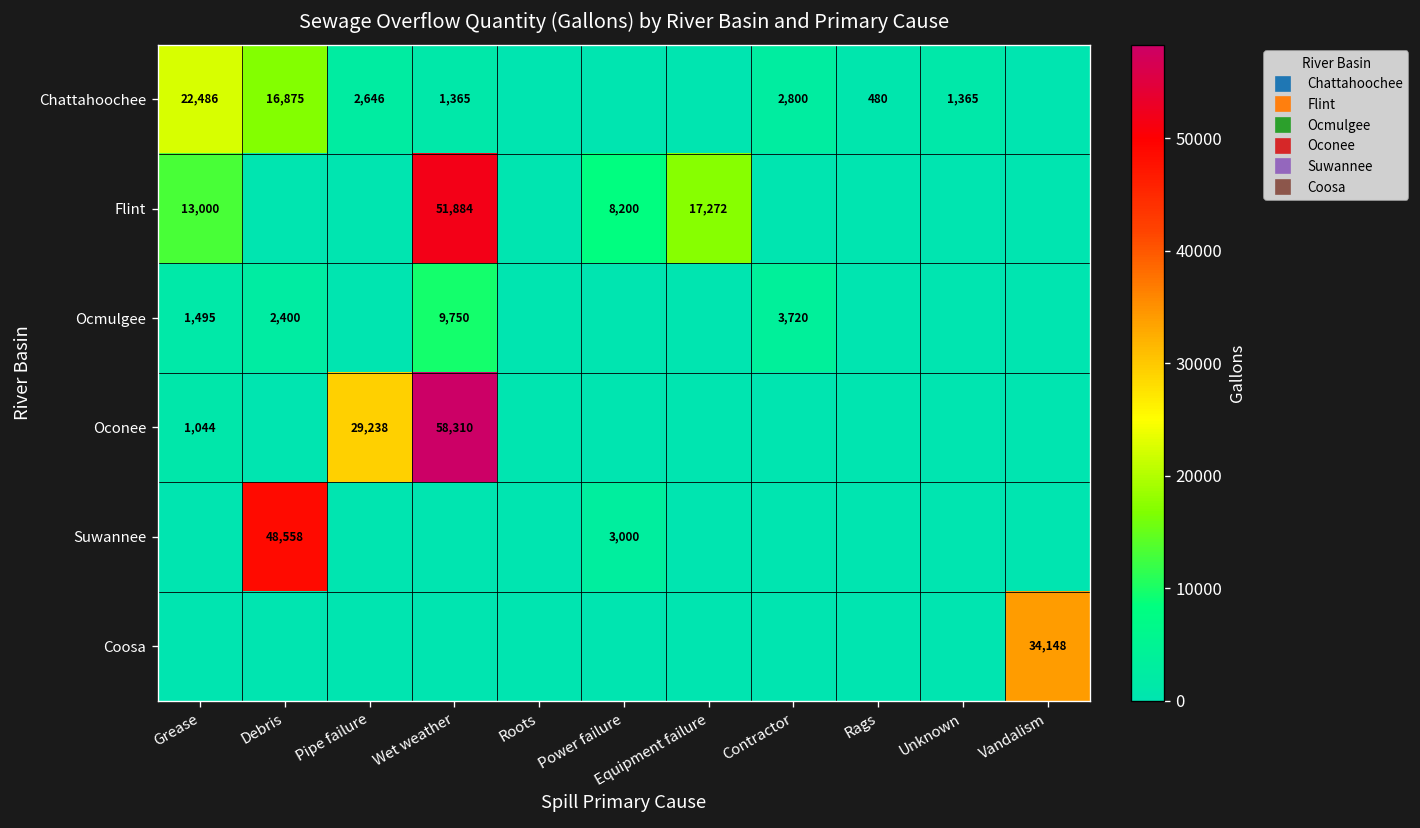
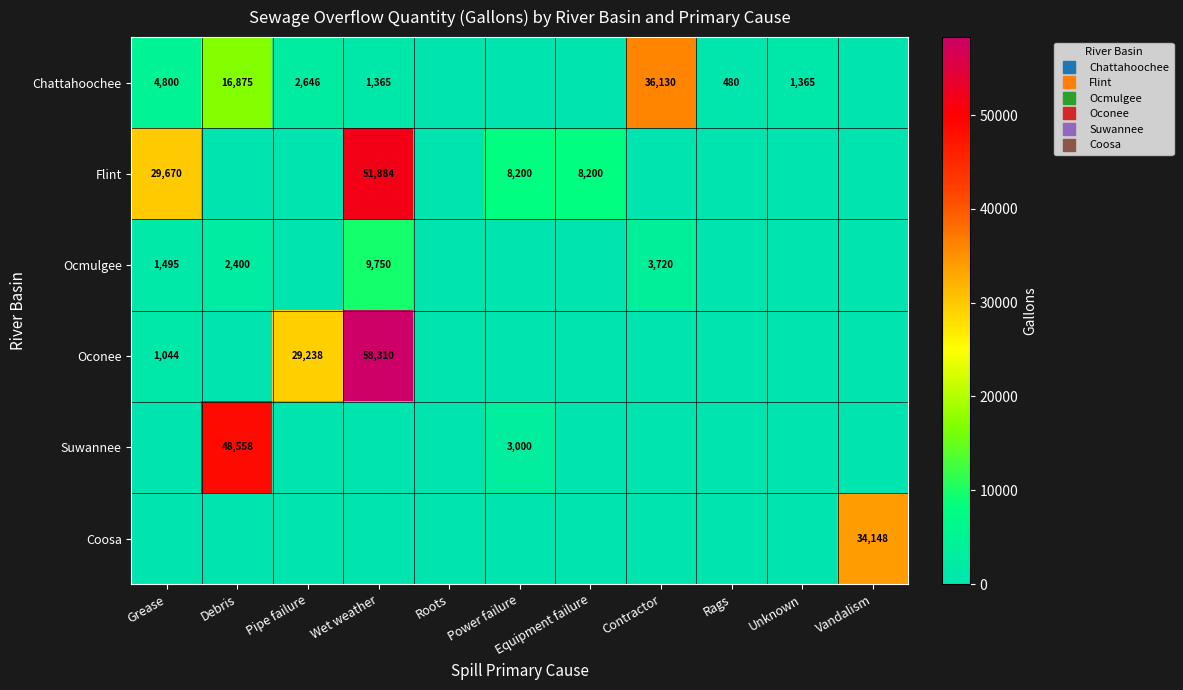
  {
    "Chattahoochee": {
-     "Grease": "22,486",
+     "Grease": "4,800",
      "Debris": "16,875",
      "Pipe failure": "2,646",
      "Wet weather": "1,365",
-     "Contractor": "2,800",
+     "Contractor": "36,130",
      "Rags": "480",
      "Unknown": "1,365"
    },
    "Flint": {
-     "Grease": "13,000",
+     "Grease": "29,670",
      "Wet weather": "51,884",
      "Power failure": "8,200",
-     "Equipment failure": "17,272"
+     "Equipment failure": "8,200"
    },
    "Ocmulgee": {
      "Grease": "1,495",
      "Debris": "2,400",
      "Wet weather": "9,750",
      "Contractor": "3,720"
    },
    "Oconee": {
      "Grease": "1,044",
      "Pipe failure": "29,238",
      "Wet weather": "58,310"
    },
    "Suwannee": {
      "Debris": "48,558",
      "Power failure": "3,000"
    },
    "Coosa": {
      "Vandalism": "34,148"
    }
  }
